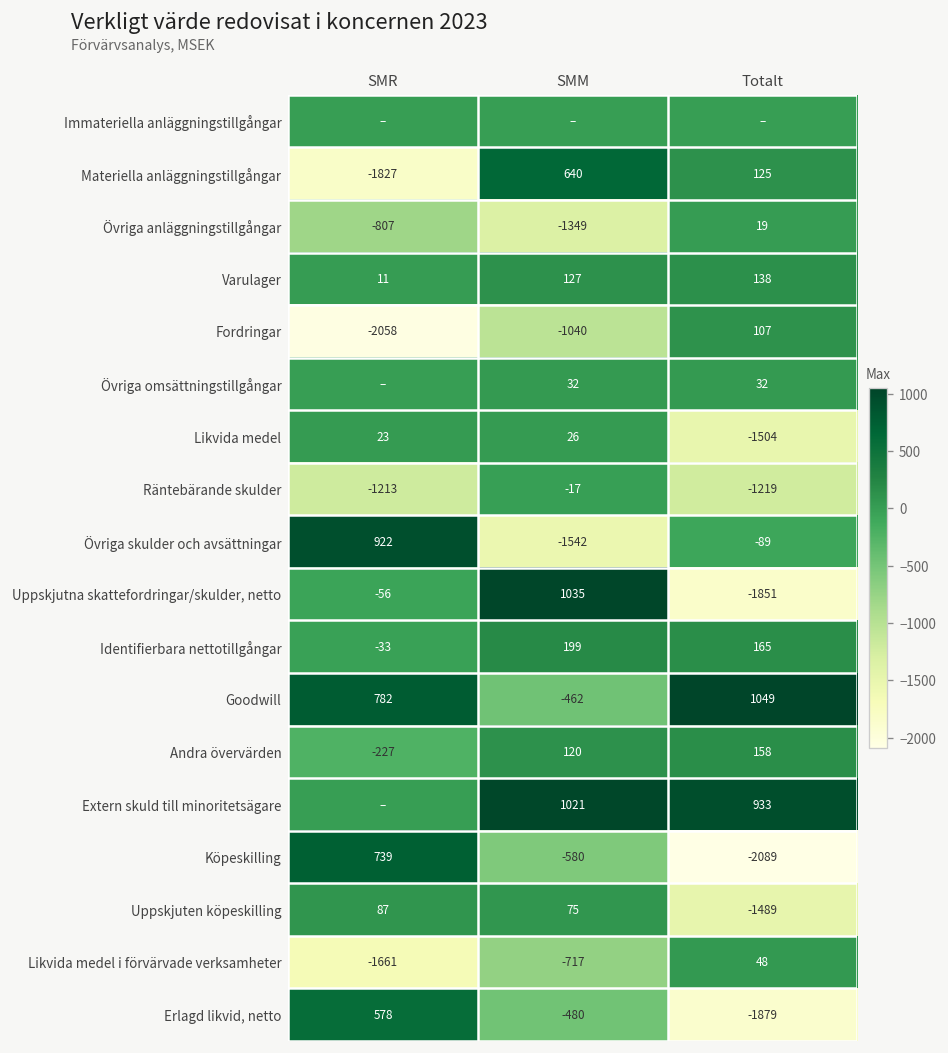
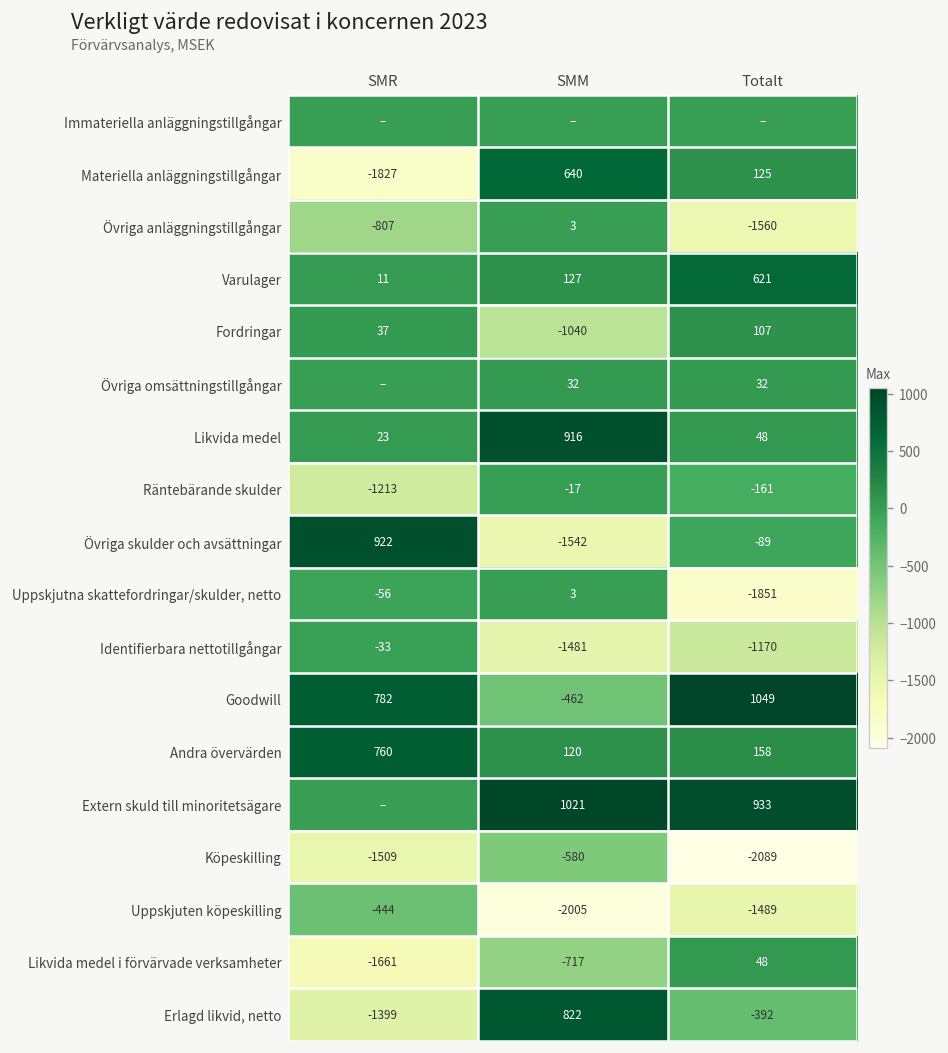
  {
    "Materiella anläggningstillgångar": {
      "SMR": -1827,
      "SMM": 640,
      "Totalt": 125
    },
    "Övriga anläggningstillgångar": {
      "SMR": -807,
-     "SMM": -1349,
-     "Totalt": 19
+     "SMM": 3,
+     "Totalt": -1560
    },
    "Varulager": {
      "SMR": 11,
      "SMM": 127,
-     "Totalt": 138
+     "Totalt": 621
    },
    "Fordringar": {
-     "SMR": -2058,
+     "SMR": 37,
      "SMM": -1040,
      "Totalt": 107
    },
    "Övriga omsättningstillgångar": {
      "SMM": 32,
      "Totalt": 32
    },
    "Likvida medel": {
      "SMR": 23,
-     "SMM": 26,
-     "Totalt": -1504
+     "SMM": 916,
+     "Totalt": 48
    },
    "Räntebärande skulder": {
      "SMR": -1213,
      "SMM": -17,
-     "Totalt": -1219
+     "Totalt": -161
    },
    "Övriga skulder och avsättningar": {
      "SMR": 922,
      "SMM": -1542,
      "Totalt": -89
    },
    "Uppskjutna skattefordringar/skulder, netto": {
      "SMR": -56,
-     "SMM": 1035,
+     "SMM": 3,
      "Totalt": -1851
    },
    "Identifierbara nettotillgångar": {
      "SMR": -33,
-     "SMM": 199,
-     "Totalt": 165
+     "SMM": -1481,
+     "Totalt": -1170
    },
    "Goodwill": {
      "SMR": 782,
      "SMM": -462,
      "Totalt": 1049
    },
    "Andra övervärden": {
-     "SMR": -227,
+     "SMR": 760,
      "SMM": 120,
      "Totalt": 158
    },
    "Extern skuld till minoritetsägare": {
      "SMM": 1021,
      "Totalt": 933
    },
    "Köpeskilling": {
-     "SMR": 739,
+     "SMR": -1509,
      "SMM": -580,
      "Totalt": -2089
    },
    "Uppskjuten köpeskilling": {
-     "SMR": 87,
-     "SMM": 75,
+     "SMR": -444,
+     "SMM": -2005,
      "Totalt": -1489
    },
    "Likvida medel i förvärvade verksamheter": {
      "SMR": -1661,
      "SMM": -717,
      "Totalt": 48
    },
    "Erlagd likvid, netto": {
-     "SMR": 578,
-     "SMM": -480,
-     "Totalt": -1879
+     "SMR": -1399,
+     "SMM": 822,
+     "Totalt": -392
    }
  }
